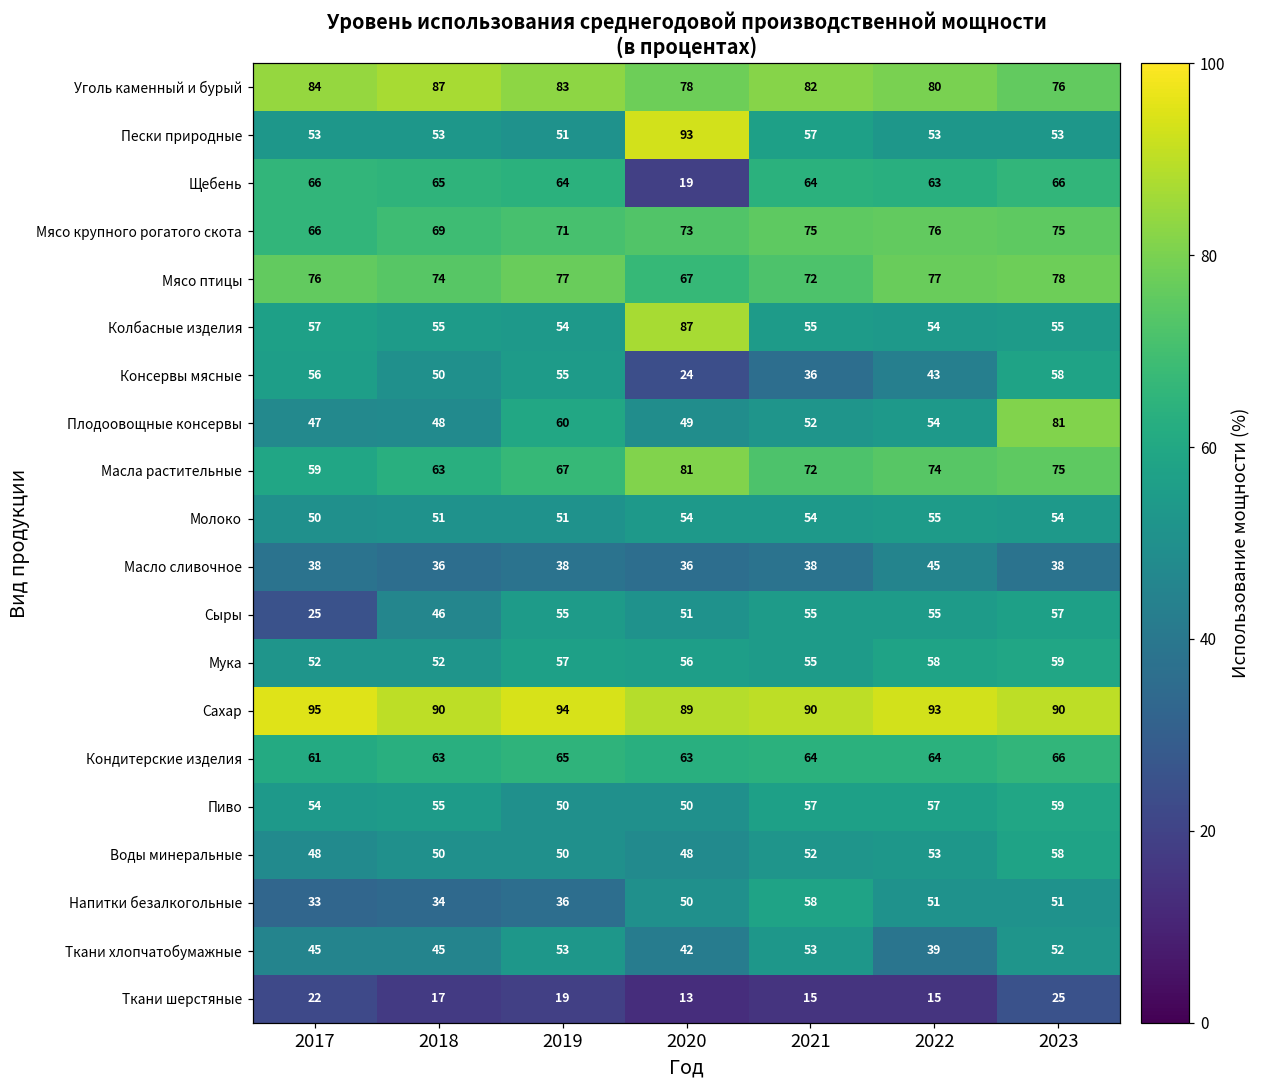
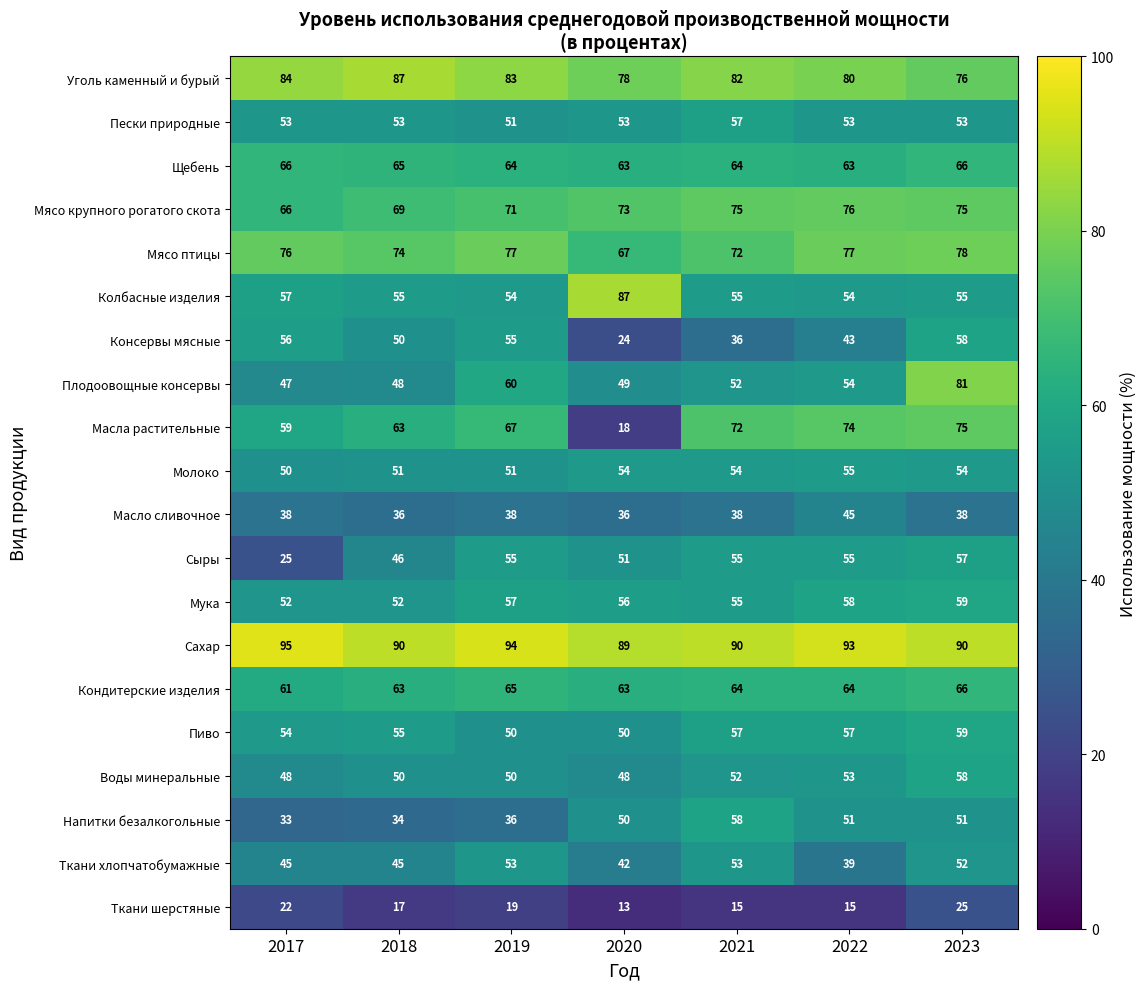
  {
    "Уголь каменный и бурый": {
      "2017": 84,
      "2018": 87,
      "2019": 83,
      "2020": 78,
      "2021": 82,
      "2022": 80,
      "2023": 76
    },
    "Пески природные": {
      "2017": 53,
      "2018": 53,
      "2019": 51,
-     "2020": 93,
+     "2020": 53,
      "2021": 57,
      "2022": 53,
      "2023": 53
    },
    "Щебень": {
      "2017": 66,
      "2018": 65,
      "2019": 64,
-     "2020": 19,
+     "2020": 63,
      "2021": 64,
      "2022": 63,
      "2023": 66
    },
    "Мясо крупного рогатого скота": {
      "2017": 66,
      "2018": 69,
      "2019": 71,
      "2020": 73,
      "2021": 75,
      "2022": 76,
      "2023": 75
    },
    "Мясо птицы": {
      "2017": 76,
      "2018": 74,
      "2019": 77,
      "2020": 67,
      "2021": 72,
      "2022": 77,
      "2023": 78
    },
    "Колбасные изделия": {
      "2017": 57,
      "2018": 55,
      "2019": 54,
      "2020": 87,
      "2021": 55,
      "2022": 54,
      "2023": 55
    },
    "Консервы мясные": {
      "2017": 56,
      "2018": 50,
      "2019": 55,
      "2020": 24,
      "2021": 36,
      "2022": 43,
      "2023": 58
    },
    "Плодоовощные консервы": {
      "2017": 47,
      "2018": 48,
      "2019": 60,
      "2020": 49,
      "2021": 52,
      "2022": 54,
      "2023": 81
    },
    "Масла растительные": {
      "2017": 59,
      "2018": 63,
      "2019": 67,
-     "2020": 81,
+     "2020": 18,
      "2021": 72,
      "2022": 74,
      "2023": 75
    },
    "Молоко": {
      "2017": 50,
      "2018": 51,
      "2019": 51,
      "2020": 54,
      "2021": 54,
      "2022": 55,
      "2023": 54
    },
    "Масло сливочное": {
      "2017": 38,
      "2018": 36,
      "2019": 38,
      "2020": 36,
      "2021": 38,
      "2022": 45,
      "2023": 38
    },
    "Сыры": {
      "2017": 25,
      "2018": 46,
      "2019": 55,
      "2020": 51,
      "2021": 55,
      "2022": 55,
      "2023": 57
    },
    "Мука": {
      "2017": 52,
      "2018": 52,
      "2019": 57,
      "2020": 56,
      "2021": 55,
      "2022": 58,
      "2023": 59
    },
    "Сахар": {
      "2017": 95,
      "2018": 90,
      "2019": 94,
      "2020": 89,
      "2021": 90,
      "2022": 93,
      "2023": 90
    },
    "Кондитерские изделия": {
      "2017": 61,
      "2018": 63,
      "2019": 65,
      "2020": 63,
      "2021": 64,
      "2022": 64,
      "2023": 66
    },
    "Пиво": {
      "2017": 54,
      "2018": 55,
      "2019": 50,
      "2020": 50,
      "2021": 57,
      "2022": 57,
      "2023": 59
    },
    "Воды минеральные": {
      "2017": 48,
      "2018": 50,
      "2019": 50,
      "2020": 48,
      "2021": 52,
      "2022": 53,
      "2023": 58
    },
    "Напитки безалкогольные": {
      "2017": 33,
      "2018": 34,
      "2019": 36,
      "2020": 50,
      "2021": 58,
      "2022": 51,
      "2023": 51
    },
    "Ткани хлопчатобумажные": {
      "2017": 45,
      "2018": 45,
      "2019": 53,
      "2020": 42,
      "2021": 53,
      "2022": 39,
      "2023": 52
    },
    "Ткани шерстяные": {
      "2017": 22,
      "2018": 17,
      "2019": 19,
      "2020": 13,
      "2021": 15,
      "2022": 15,
      "2023": 25
    }
  }
